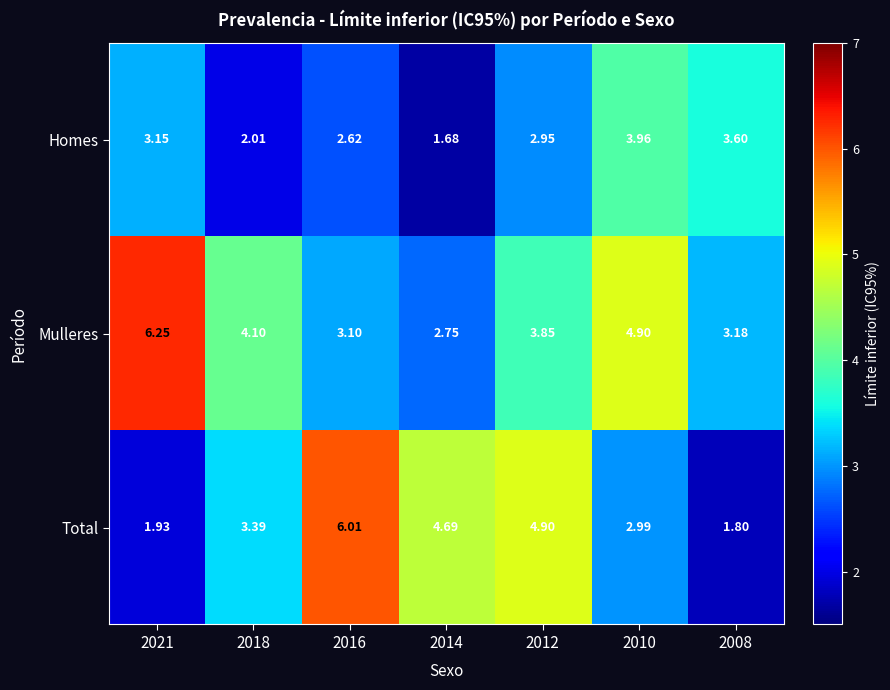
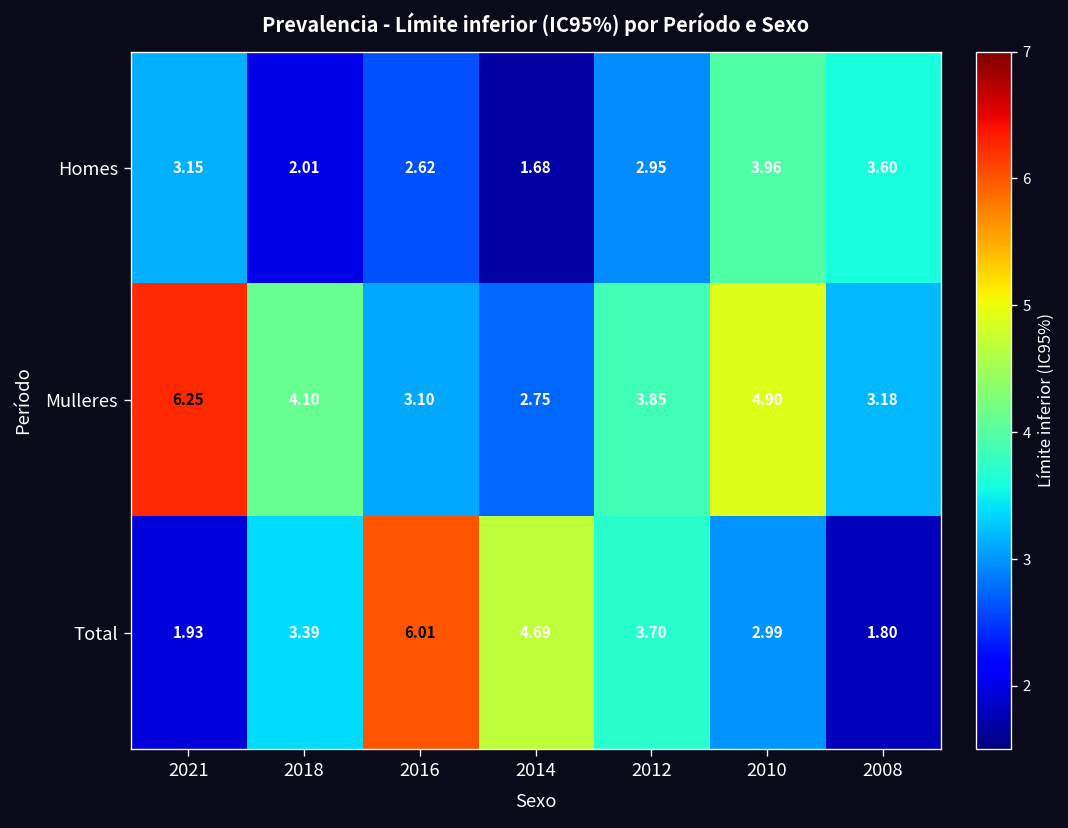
  {
    "Homes": {
      "2021": 3.15,
      "2018": 2.01,
      "2016": 2.62,
      "2014": 1.68,
      "2012": 2.95,
      "2010": 3.96,
      "2008": 3.60
    },
    "Mulleres": {
      "2021": 6.25,
      "2018": 4.10,
      "2016": 3.10,
      "2014": 2.75,
      "2012": 3.85,
      "2010": 4.90,
      "2008": 3.18
    },
    "Total": {
      "2021": 1.93,
      "2018": 3.39,
      "2016": 6.01,
      "2014": 4.69,
-     "2012": 4.90,
+     "2012": 3.70,
      "2010": 2.99,
      "2008": 1.80
    }
  }
